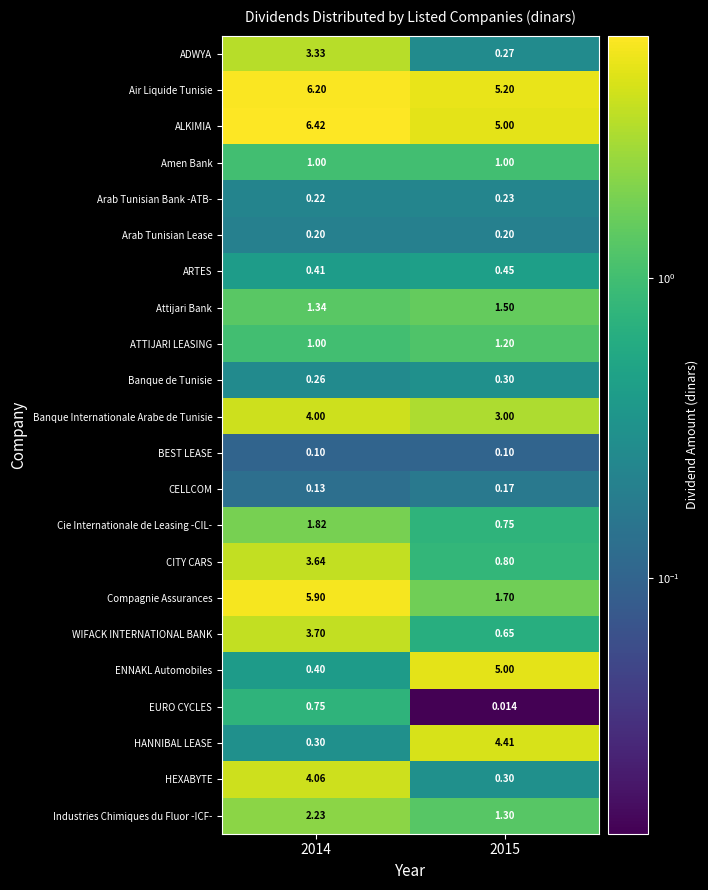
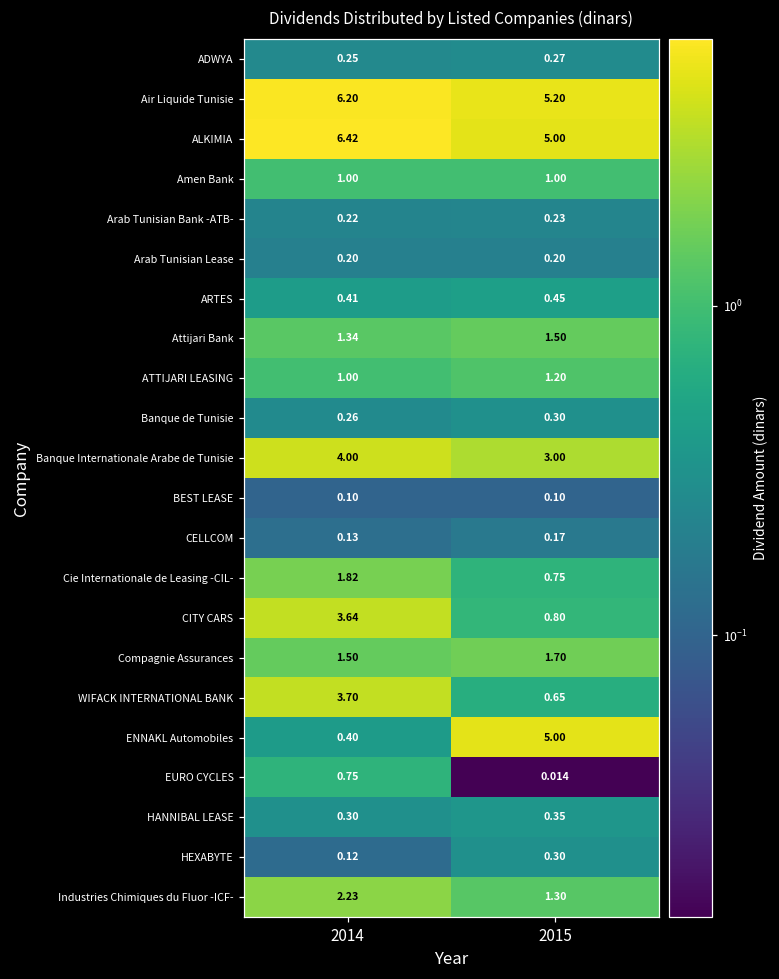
  {
    "ADWYA": {
-     "2014": 3.33,
+     "2014": 0.25,
      "2015": 0.27
    },
    "Air Liquide Tunisie": {
      "2014": 6.20,
      "2015": 5.20
    },
    "ALKIMIA": {
      "2014": 6.42,
      "2015": 5.00
    },
    "Amen Bank": {
      "2014": 1.00,
      "2015": 1.00
    },
    "Arab Tunisian Bank -ATB-": {
      "2014": 0.22,
      "2015": 0.23
    },
    "Arab Tunisian Lease": {
      "2014": 0.20,
      "2015": 0.20
    },
    "ARTES": {
      "2014": 0.41,
      "2015": 0.45
    },
    "Attijari Bank": {
      "2014": 1.34,
      "2015": 1.50
    },
    "ATTIJARI LEASING": {
      "2014": 1.00,
      "2015": 1.20
    },
    "Banque de Tunisie": {
      "2014": 0.26,
      "2015": 0.30
    },
    "Banque Internationale Arabe de Tunisie": {
      "2014": 4.00,
      "2015": 3.00
    },
    "BEST LEASE": {
      "2014": 0.10,
      "2015": 0.10
    },
    "CELLCOM": {
      "2014": 0.13,
      "2015": 0.17
    },
    "Cie Internationale de Leasing -CIL-": {
      "2014": 1.82,
      "2015": 0.75
    },
    "CITY CARS": {
      "2014": 3.64,
      "2015": 0.80
    },
    "Compagnie Assurances": {
-     "2014": 5.90,
+     "2014": 1.50,
      "2015": 1.70
    },
    "WIFACK INTERNATIONAL BANK": {
      "2014": 3.70,
      "2015": 0.65
    },
    "ENNAKL Automobiles": {
      "2014": 0.40,
      "2015": 5.00
    },
    "EURO CYCLES": {
      "2014": 0.75,
      "2015": 0.014
    },
    "HANNIBAL LEASE": {
      "2014": 0.30,
-     "2015": 4.41
+     "2015": 0.35
    },
    "HEXABYTE": {
-     "2014": 4.06,
+     "2014": 0.12,
      "2015": 0.30
    },
    "Industries Chimiques du Fluor -ICF-": {
      "2014": 2.23,
      "2015": 1.30
    }
  }
